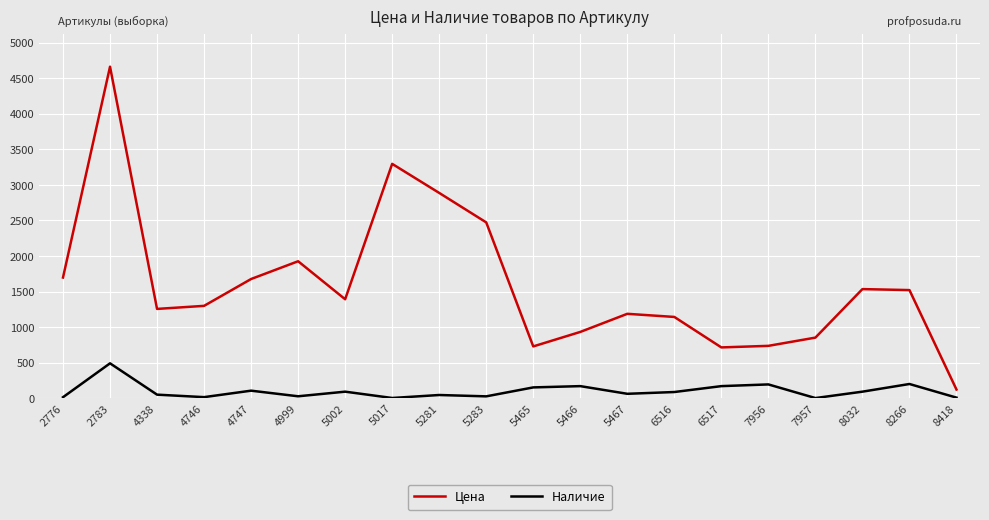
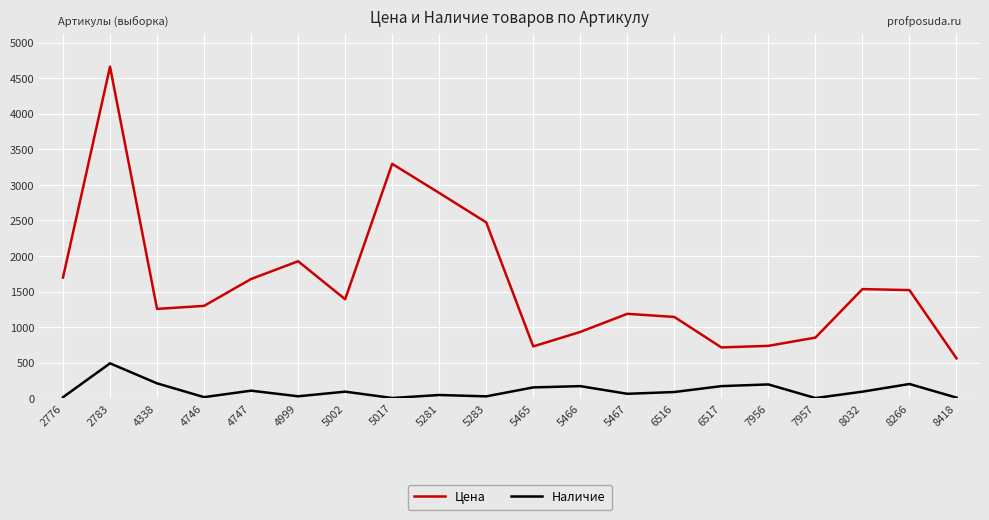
  {
    "Цена": {
      "2776": 1700,
      "2783": 4700,
      "4338": 1300,
      "4746": 1300,
      "4747": 1700,
      "4999": 1900,
      "5002": 1400,
      "5017": 3300,
      "5281": 2900,
      "5283": 2500,
      "5465": 700,
      "5466": 900,
      "5467": 1200,
      "6516": 1100,
      "6517": 700,
      "7956": 700,
      "7957": 900,
      "8032": 1500,
      "8266": 1500,
-     "8418": 100
+     "8418": 600
    },
    "Наличие": {
      "2776": 0,
      "2783": 500,
-     "4338": 0,
+     "4338": 200,
      "4746": 0,
      "4747": 100,
      "4999": 0,
      "5002": 100,
      "5017": 0,
      "5281": 0,
      "5283": 0,
      "5465": 200,
      "5466": 200,
      "5467": 100,
      "6516": 100,
      "6517": 200,
      "7956": 200,
      "7957": 0,
      "8032": 100,
      "8266": 200,
      "8418": 0
    }
  }
